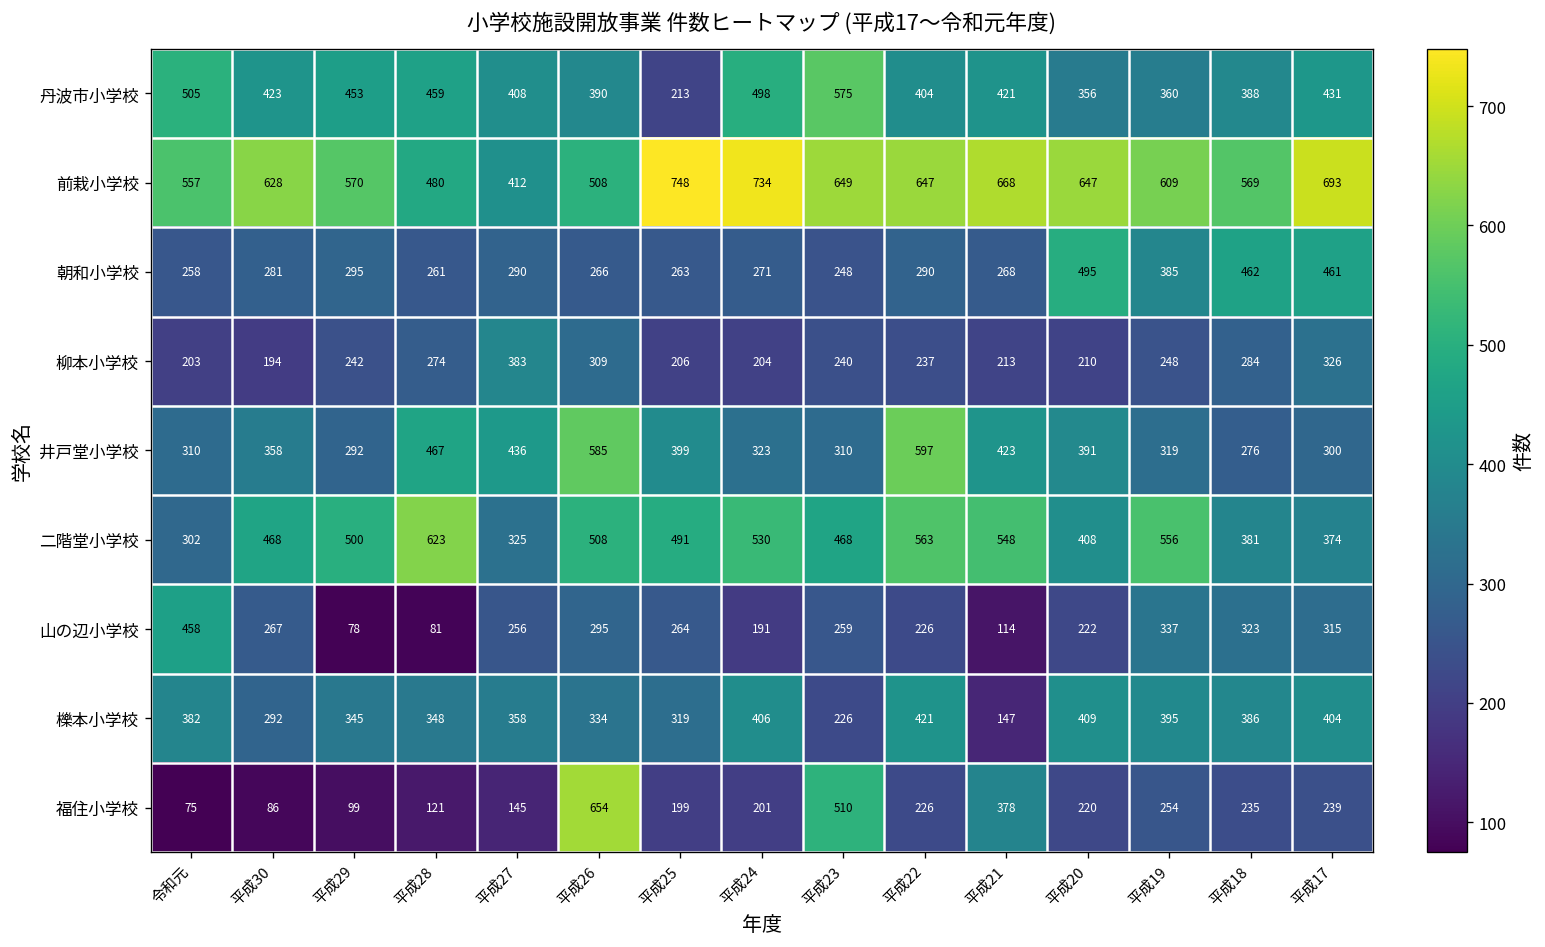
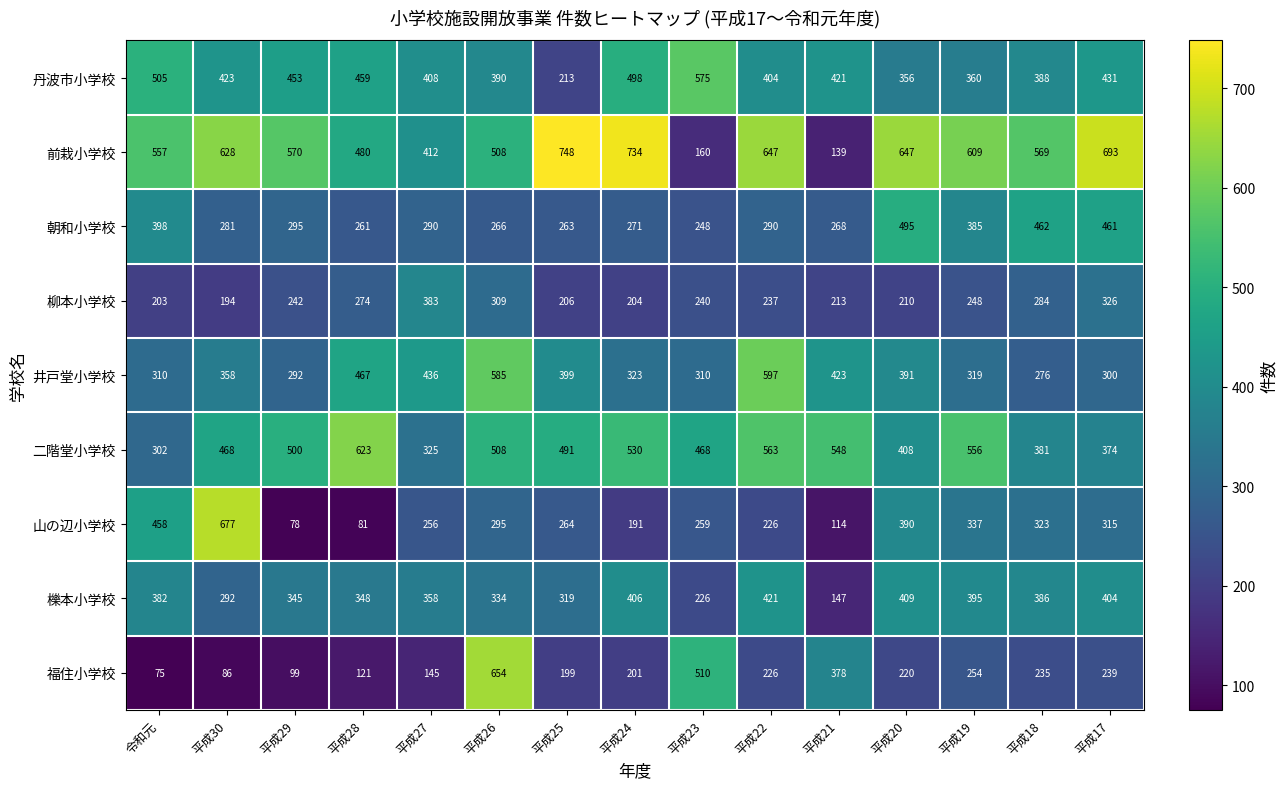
  {
    "丹波市小学校": {
      "令和元": 505,
      "平成30": 423,
      "平成29": 453,
      "平成28": 459,
      "平成27": 408,
      "平成26": 390,
      "平成25": 213,
      "平成24": 498,
      "平成23": 575,
      "平成22": 404,
      "平成21": 421,
      "平成20": 356,
      "平成19": 360,
      "平成18": 388,
      "平成17": 431
    },
    "前栽小学校": {
      "令和元": 557,
      "平成30": 628,
      "平成29": 570,
      "平成28": 480,
      "平成27": 412,
      "平成26": 508,
      "平成25": 748,
      "平成24": 734,
-     "平成23": 649,
+     "平成23": 160,
      "平成22": 647,
-     "平成21": 668,
+     "平成21": 139,
      "平成20": 647,
      "平成19": 609,
      "平成18": 569,
      "平成17": 693
    },
    "朝和小学校": {
-     "令和元": 258,
+     "令和元": 398,
      "平成30": 281,
      "平成29": 295,
      "平成28": 261,
      "平成27": 290,
      "平成26": 266,
      "平成25": 263,
      "平成24": 271,
      "平成23": 248,
      "平成22": 290,
      "平成21": 268,
      "平成20": 495,
      "平成19": 385,
      "平成18": 462,
      "平成17": 461
    },
    "柳本小学校": {
      "令和元": 203,
      "平成30": 194,
      "平成29": 242,
      "平成28": 274,
      "平成27": 383,
      "平成26": 309,
      "平成25": 206,
      "平成24": 204,
      "平成23": 240,
      "平成22": 237,
      "平成21": 213,
      "平成20": 210,
      "平成19": 248,
      "平成18": 284,
      "平成17": 326
    },
    "井戸堂小学校": {
      "令和元": 310,
      "平成30": 358,
      "平成29": 292,
      "平成28": 467,
      "平成27": 436,
      "平成26": 585,
      "平成25": 399,
      "平成24": 323,
      "平成23": 310,
      "平成22": 597,
      "平成21": 423,
      "平成20": 391,
      "平成19": 319,
      "平成18": 276,
      "平成17": 300
    },
    "二階堂小学校": {
      "令和元": 302,
      "平成30": 468,
      "平成29": 500,
      "平成28": 623,
      "平成27": 325,
      "平成26": 508,
      "平成25": 491,
      "平成24": 530,
      "平成23": 468,
      "平成22": 563,
      "平成21": 548,
      "平成20": 408,
      "平成19": 556,
      "平成18": 381,
      "平成17": 374
    },
    "山の辺小学校": {
      "令和元": 458,
-     "平成30": 267,
+     "平成30": 677,
      "平成29": 78,
      "平成28": 81,
      "平成27": 256,
      "平成26": 295,
      "平成25": 264,
      "平成24": 191,
      "平成23": 259,
      "平成22": 226,
      "平成21": 114,
-     "平成20": 222,
+     "平成20": 390,
      "平成19": 337,
      "平成18": 323,
      "平成17": 315
    },
    "櫟本小学校": {
      "令和元": 382,
      "平成30": 292,
      "平成29": 345,
      "平成28": 348,
      "平成27": 358,
      "平成26": 334,
      "平成25": 319,
      "平成24": 406,
      "平成23": 226,
      "平成22": 421,
      "平成21": 147,
      "平成20": 409,
      "平成19": 395,
      "平成18": 386,
      "平成17": 404
    },
    "福住小学校": {
      "令和元": 75,
      "平成30": 86,
      "平成29": 99,
      "平成28": 121,
      "平成27": 145,
      "平成26": 654,
      "平成25": 199,
      "平成24": 201,
      "平成23": 510,
      "平成22": 226,
      "平成21": 378,
      "平成20": 220,
      "平成19": 254,
      "平成18": 235,
      "平成17": 239
    }
  }
